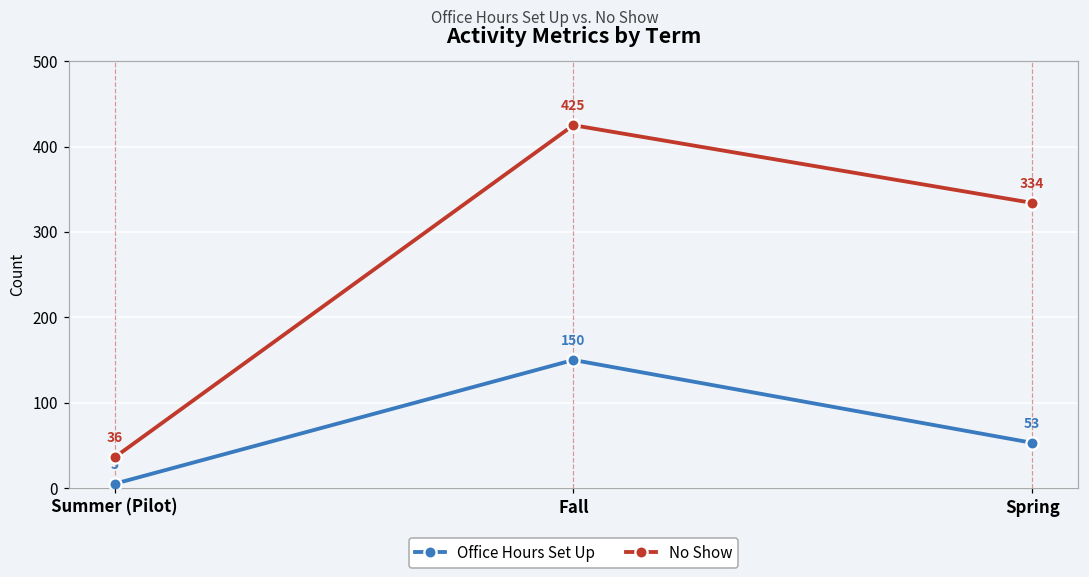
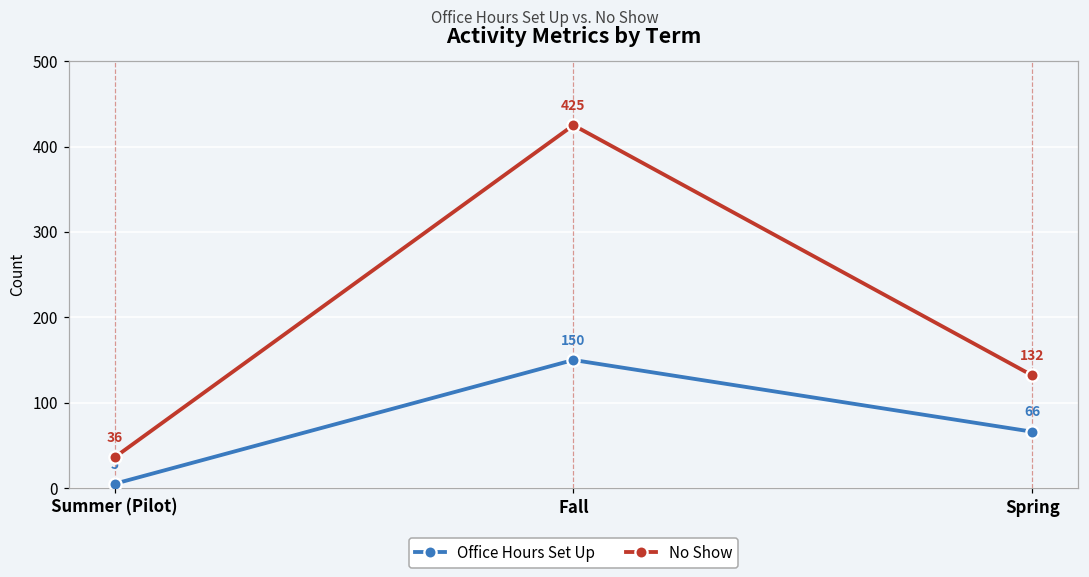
  {
    "Office Hours Set Up": {
      "Fall": 150,
-     "Spring": 53
+     "Spring": 66
    },
    "No Show": {
      "Summer (Pilot)": 36,
      "Fall": 425,
-     "Spring": 334
+     "Spring": 132
    }
  }
